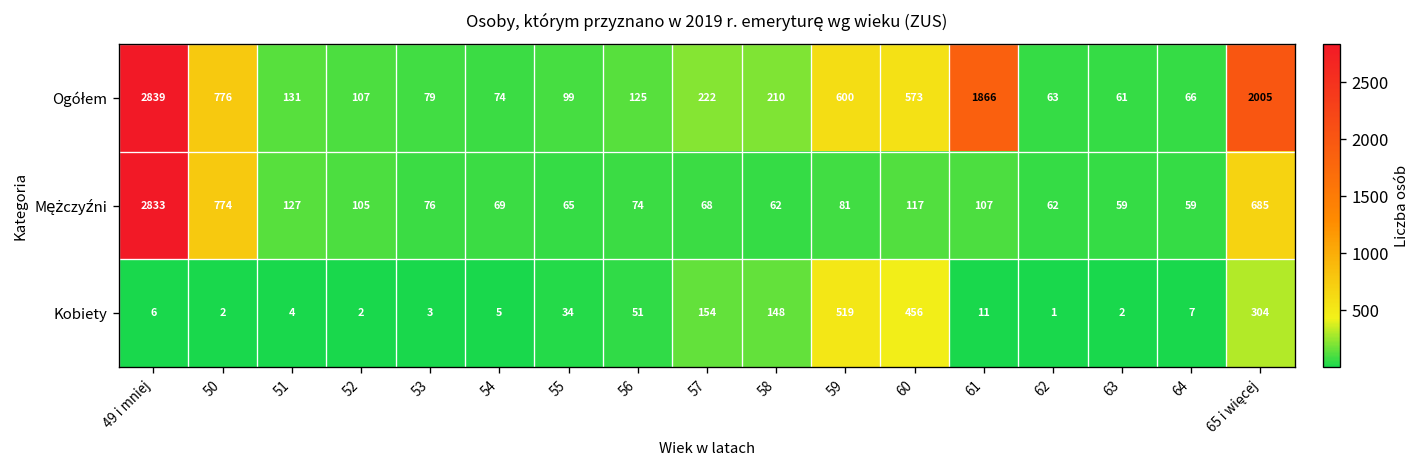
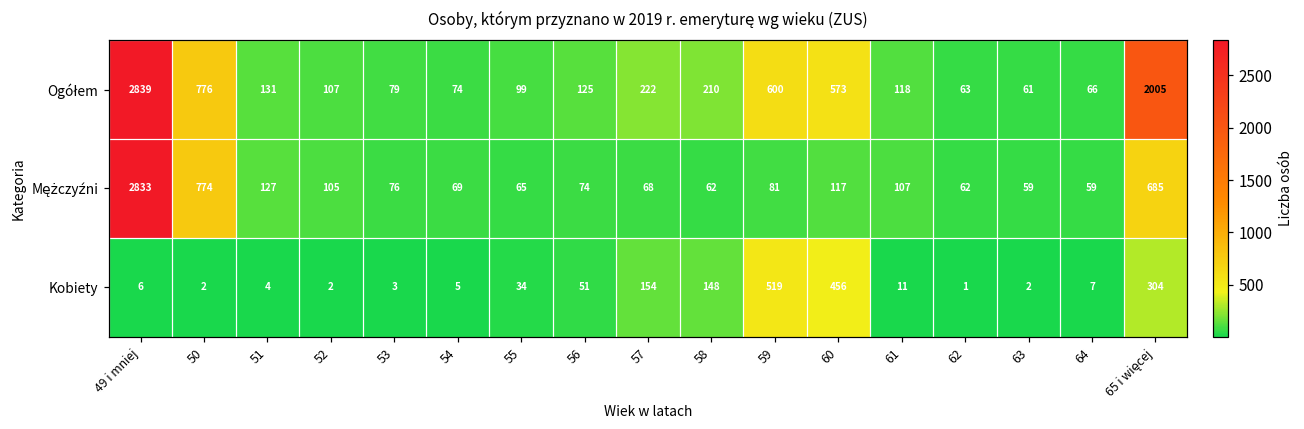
  {
    "Ogółem": {
      "49 i mniej": 2839,
      "50": 776,
      "51": 131,
      "52": 107,
      "53": 79,
      "54": 74,
      "55": 99,
      "56": 125,
      "57": 222,
      "58": 210,
      "59": 600,
      "60": 573,
-     "61": 1866,
+     "61": 118,
      "62": 63,
      "63": 61,
      "64": 66,
      "65 i więcej": 2005
    },
    "Mężczyźni": {
      "49 i mniej": 2833,
      "50": 774,
      "51": 127,
      "52": 105,
      "53": 76,
      "54": 69,
      "55": 65,
      "56": 74,
      "57": 68,
      "58": 62,
      "59": 81,
      "60": 117,
      "61": 107,
      "62": 62,
      "63": 59,
      "64": 59,
      "65 i więcej": 685
    },
    "Kobiety": {
      "49 i mniej": 6,
      "50": 2,
      "51": 4,
      "52": 2,
      "53": 3,
      "54": 5,
      "55": 34,
      "56": 51,
      "57": 154,
      "58": 148,
      "59": 519,
      "60": 456,
      "61": 11,
      "62": 1,
      "63": 2,
      "64": 7,
      "65 i więcej": 304
    }
  }
